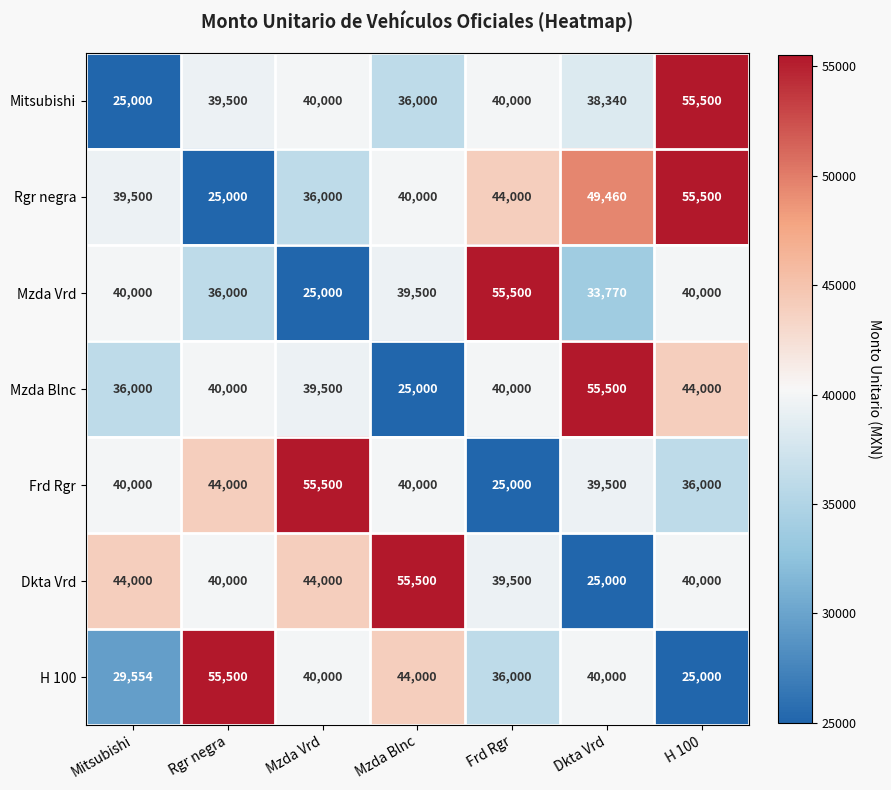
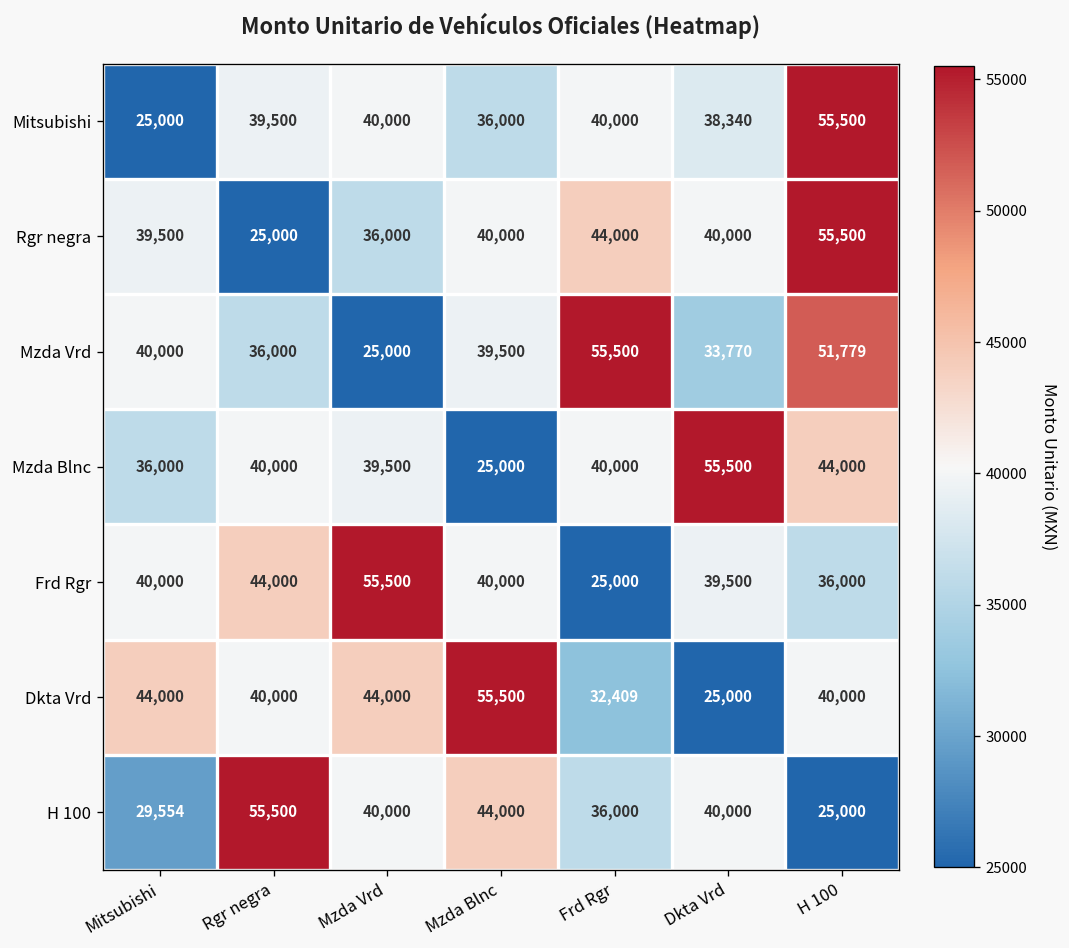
  {
    "Mitsubishi": {
      "Mitsubishi": "25,000",
      "Rgr negra": "39,500",
      "Mzda Vrd": "40,000",
      "Mzda Blnc": "36,000",
      "Frd Rgr": "40,000",
      "Dkta Vrd": "38,340",
      "H 100": "55,500"
    },
    "Rgr negra": {
      "Mitsubishi": "39,500",
      "Rgr negra": "25,000",
      "Mzda Vrd": "36,000",
      "Mzda Blnc": "40,000",
      "Frd Rgr": "44,000",
-     "Dkta Vrd": "49,460",
+     "Dkta Vrd": "40,000",
      "H 100": "55,500"
    },
    "Mzda Vrd": {
      "Mitsubishi": "40,000",
      "Rgr negra": "36,000",
      "Mzda Vrd": "25,000",
      "Mzda Blnc": "39,500",
      "Frd Rgr": "55,500",
      "Dkta Vrd": "33,770",
-     "H 100": "40,000"
+     "H 100": "51,779"
    },
    "Mzda Blnc": {
      "Mitsubishi": "36,000",
      "Rgr negra": "40,000",
      "Mzda Vrd": "39,500",
      "Mzda Blnc": "25,000",
      "Frd Rgr": "40,000",
      "Dkta Vrd": "55,500",
      "H 100": "44,000"
    },
    "Frd Rgr": {
      "Mitsubishi": "40,000",
      "Rgr negra": "44,000",
      "Mzda Vrd": "55,500",
      "Mzda Blnc": "40,000",
      "Frd Rgr": "25,000",
      "Dkta Vrd": "39,500",
      "H 100": "36,000"
    },
    "Dkta Vrd": {
      "Mitsubishi": "44,000",
      "Rgr negra": "40,000",
      "Mzda Vrd": "44,000",
      "Mzda Blnc": "55,500",
-     "Frd Rgr": "39,500",
+     "Frd Rgr": "32,409",
      "Dkta Vrd": "25,000",
      "H 100": "40,000"
    },
    "H 100": {
      "Mitsubishi": "29,554",
      "Rgr negra": "55,500",
      "Mzda Vrd": "40,000",
      "Mzda Blnc": "44,000",
      "Frd Rgr": "36,000",
      "Dkta Vrd": "40,000",
      "H 100": "25,000"
    }
  }
